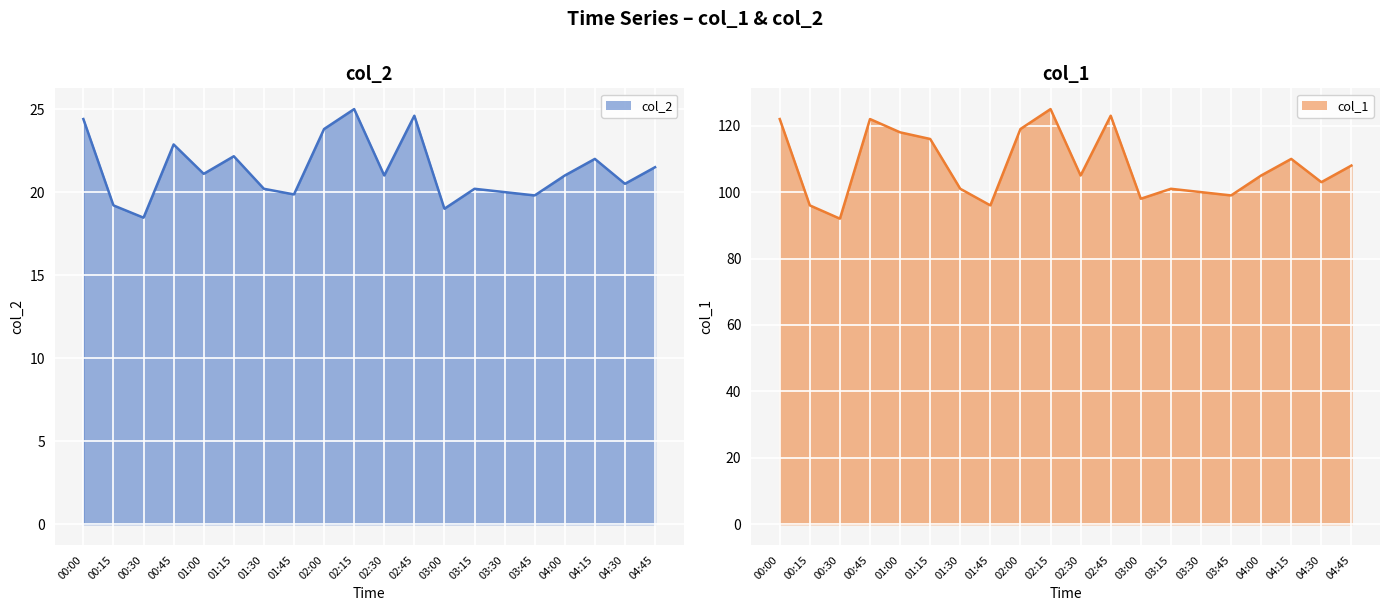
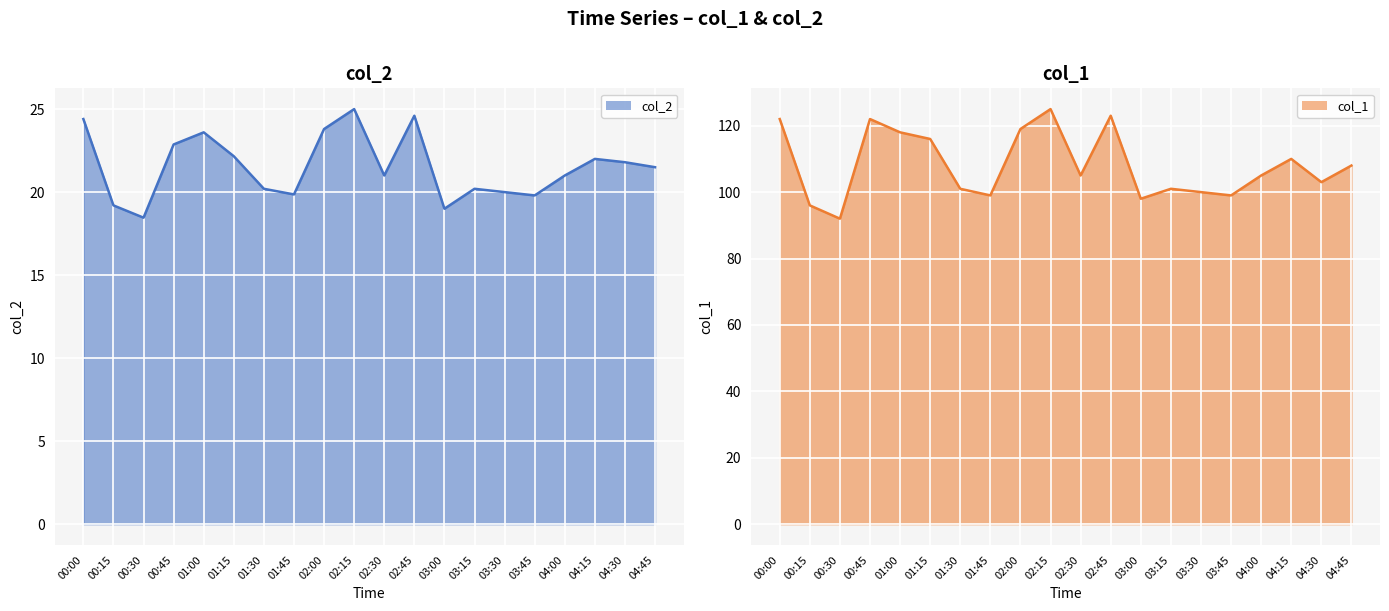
  {
    "col_2": {
      "00:00": 24.4,
      "00:15": 19.2,
      "00:30": 18.5,
      "00:45": 22.9,
-     "01:00": 21.1,
+     "01:00": 23.6,
      "01:15": 22.2,
      "01:30": 20.2,
      "01:45": 19.9,
      "02:00": 23.8,
      "02:15": 25.0,
      "02:30": 21.0,
      "02:45": 24.6,
      "03:00": 19.0,
      "03:15": 20.2,
      "03:30": 20.0,
      "03:45": 19.8,
      "04:00": 21.0,
      "04:15": 22.0,
-     "04:30": 20.5,
+     "04:30": 21.8,
      "04:45": 21.5
    },
    "col_1": {
      "00:00": 122,
      "00:15": 96,
      "00:30": 92,
      "00:45": 122,
      "01:00": 118,
      "01:15": 116,
      "01:30": 101,
-     "01:45": 96,
+     "01:45": 99,
      "02:00": 119,
      "02:15": 125,
      "02:30": 105,
      "02:45": 123,
      "03:00": 98,
      "03:15": 101,
      "03:30": 100,
      "03:45": 99,
      "04:00": 105,
      "04:15": 110,
      "04:30": 103,
      "04:45": 108
    }
  }
